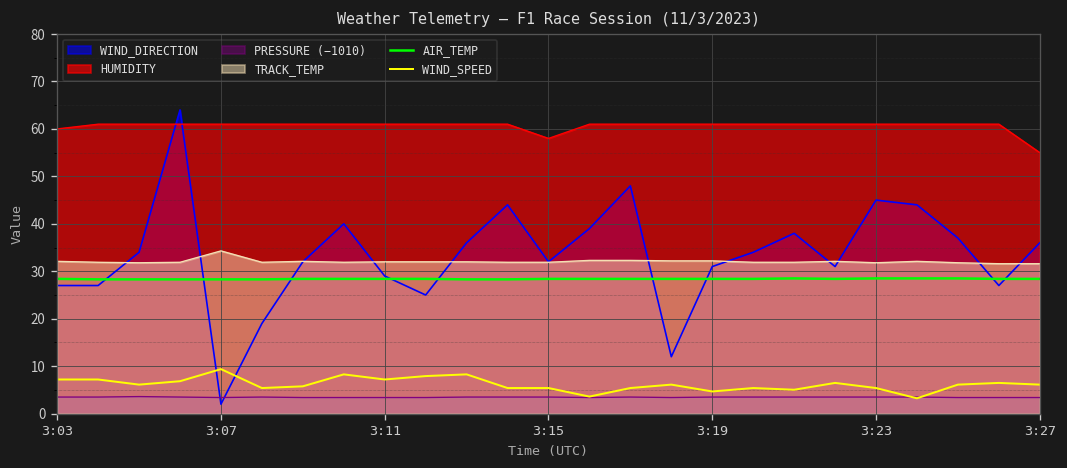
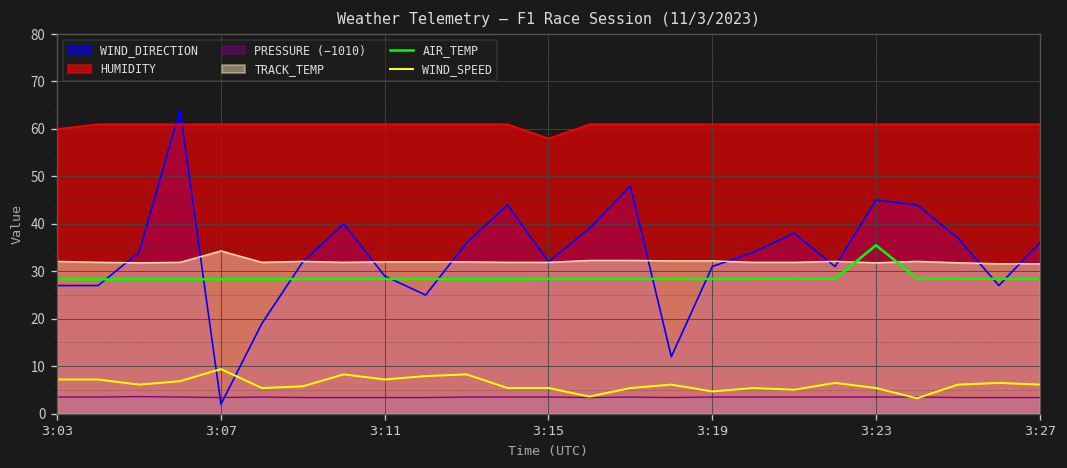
  {
    "WIND_DIRECTION": {
      "3:03": 27,
      "3:07": 2,
      "3:19": 31,
      "3:23": 45,
      "3:27": 36
    },
    "HUMIDITY": {
      "3:03": 60,
      "3:07": 61,
      "3:11": 61,
      "3:15": 58,
      "3:19": 61,
      "3:23": 61,
-     "3:27": 55
+     "3:27": 61
    },
    "PRESSURE (−1010)": {
      "3:03": 4,
      "3:07": 3,
      "3:11": 3,
      "3:15": 4,
      "3:19": 4,
      "3:23": 4,
      "3:27": 3
    },
    "TRACK_TEMP": {
      "3:03": 32,
      "3:07": 34,
      "3:11": 32,
      "3:19": 32,
      "3:23": 32,
      "3:27": 32
    },
    "AIR_TEMP": {
      "3:03": 28,
      "3:07": 28,
      "3:15": 28,
      "3:19": 28,
-     "3:23": 29,
+     "3:23": 36,
      "3:27": 28
    },
    "WIND_SPEED": {
      "3:03": 7,
      "3:07": 9,
      "3:11": 7,
      "3:15": 5,
      "3:19": 5,
      "3:23": 5,
      "3:27": 6
    }
  }
